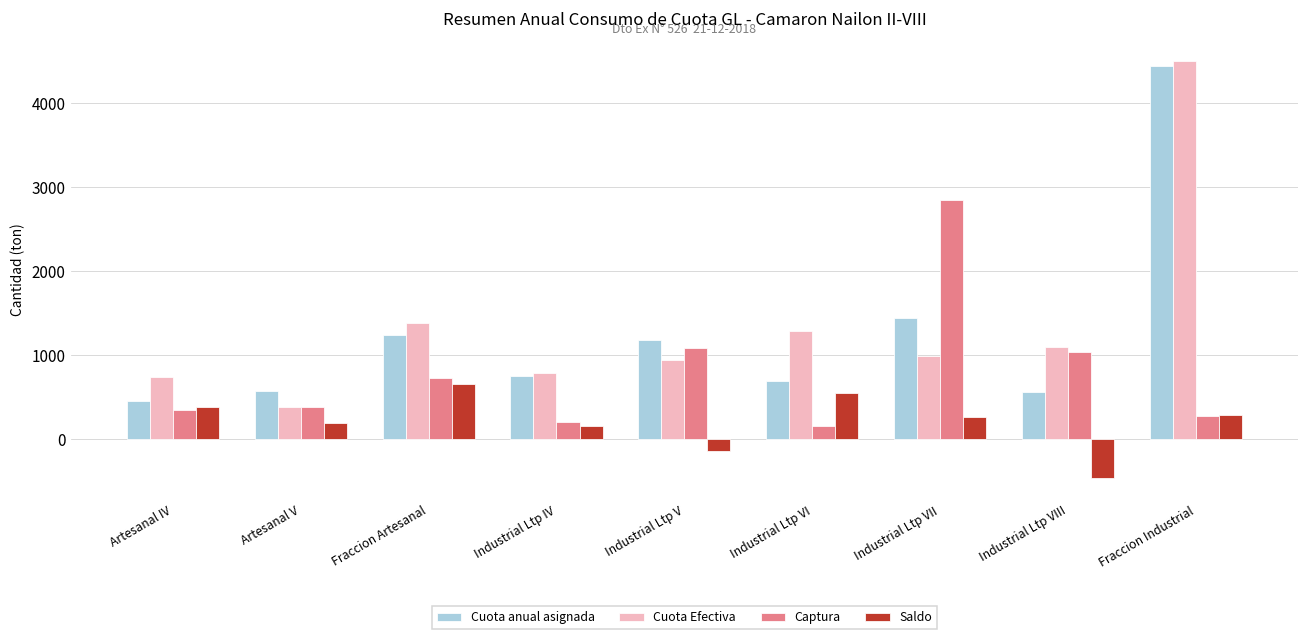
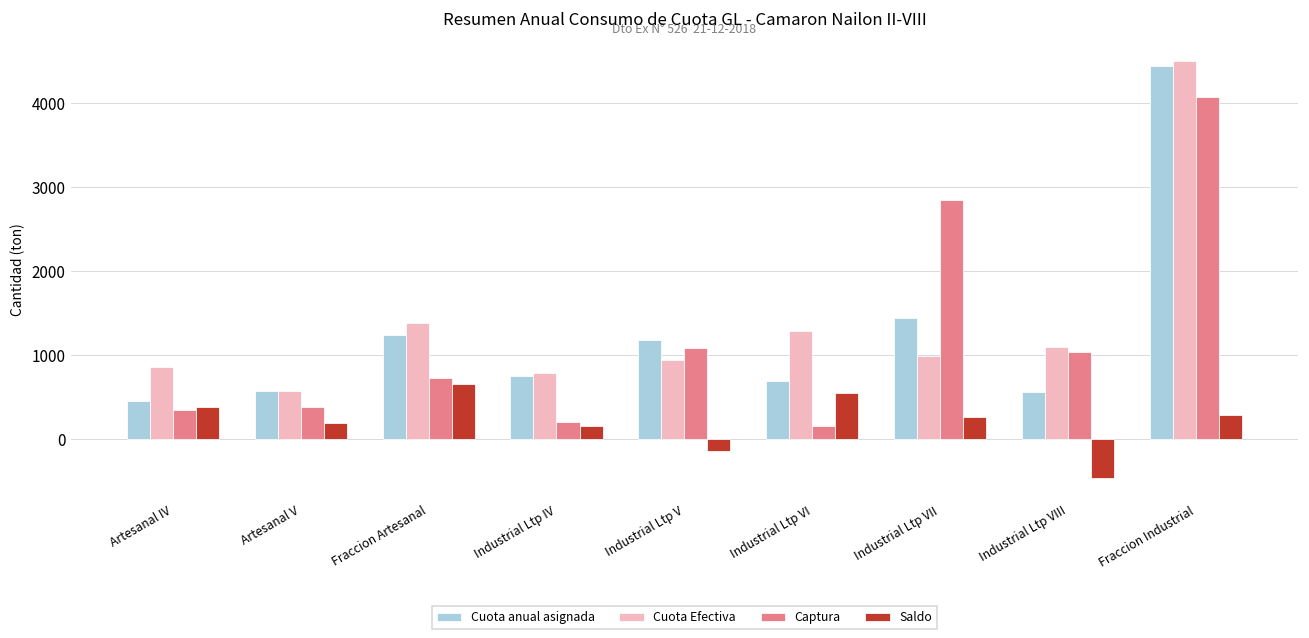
  {
    "Cuota anual asignada": {
      "Artesanal IV": 500,
      "Artesanal V": 600,
      "Fraccion Artesanal": 1200,
      "Industrial Ltp IV": 700,
      "Industrial Ltp V": 1200,
      "Industrial Ltp VI": 700,
      "Industrial Ltp VII": 1400,
      "Industrial Ltp VIII": 600,
      "Fraccion Industrial": 4400
    },
    "Cuota Efectiva": {
-     "Artesanal IV": 700,
-     "Artesanal V": 400,
+     "Artesanal IV": 900,
+     "Artesanal V": 600,
      "Fraccion Artesanal": 1400,
      "Industrial Ltp IV": 800,
      "Industrial Ltp V": 900,
      "Industrial Ltp VI": 1300,
      "Industrial Ltp VII": 1000,
      "Industrial Ltp VIII": 1100,
      "Fraccion Industrial": 4500
    },
    "Captura": {
      "Artesanal IV": 300,
      "Artesanal V": 400,
      "Fraccion Artesanal": 700,
      "Industrial Ltp IV": 200,
      "Industrial Ltp V": 1100,
      "Industrial Ltp VI": 200,
      "Industrial Ltp VII": 2800,
      "Industrial Ltp VIII": 1000,
-     "Fraccion Industrial": 300
+     "Fraccion Industrial": 4100
    },
    "Saldo": {
      "Artesanal IV": 400,
      "Artesanal V": 200,
      "Fraccion Artesanal": 700,
      "Industrial Ltp IV": 200,
      "Industrial Ltp V": -100,
      "Industrial Ltp VI": 500,
      "Industrial Ltp VII": 300,
      "Industrial Ltp VIII": -500,
      "Fraccion Industrial": 300
    }
  }
